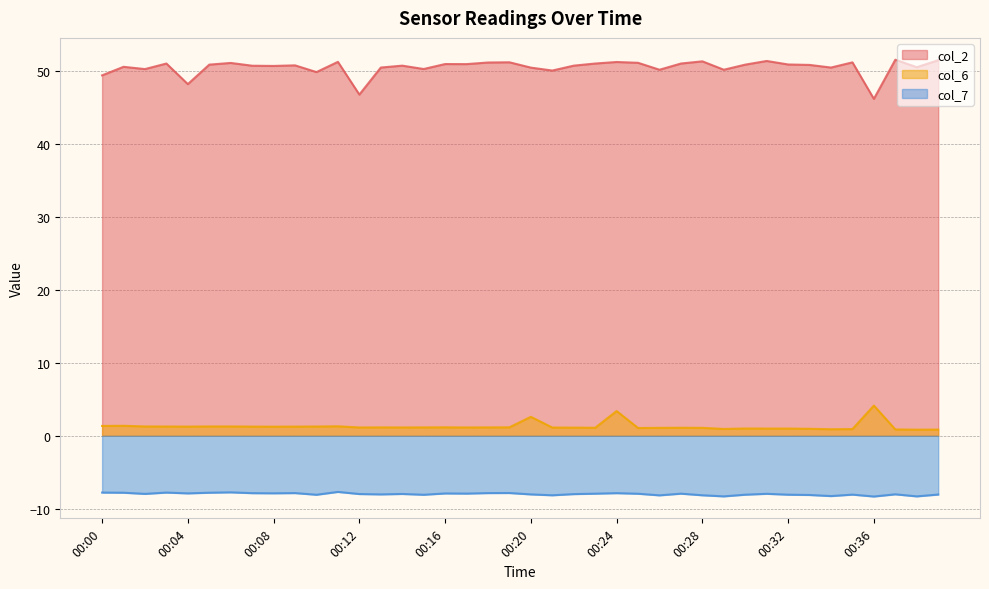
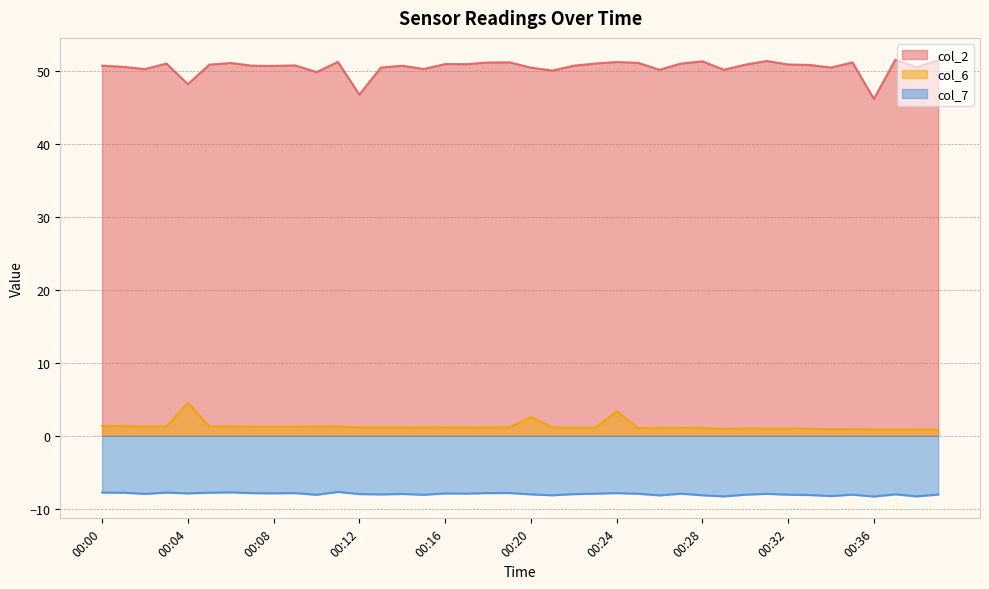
  {
    "col_2": {
-     "00:00": 49,
+     "00:00": 51,
      "00:04": 48,
      "00:08": 51,
      "00:12": 47,
      "00:16": 51,
      "00:20": 50,
      "00:24": 51,
      "00:28": 51,
      "00:32": 51,
      "00:36": 46
    },
    "col_6": {
      "00:00": 1,
-     "00:04": 1,
+     "00:04": 5,
      "00:08": 1,
      "00:12": 1,
      "00:16": 1,
      "00:20": 3,
      "00:24": 3,
      "00:28": 1,
      "00:32": 1,
-     "00:36": 4
+     "00:36": 1
    }
  }
